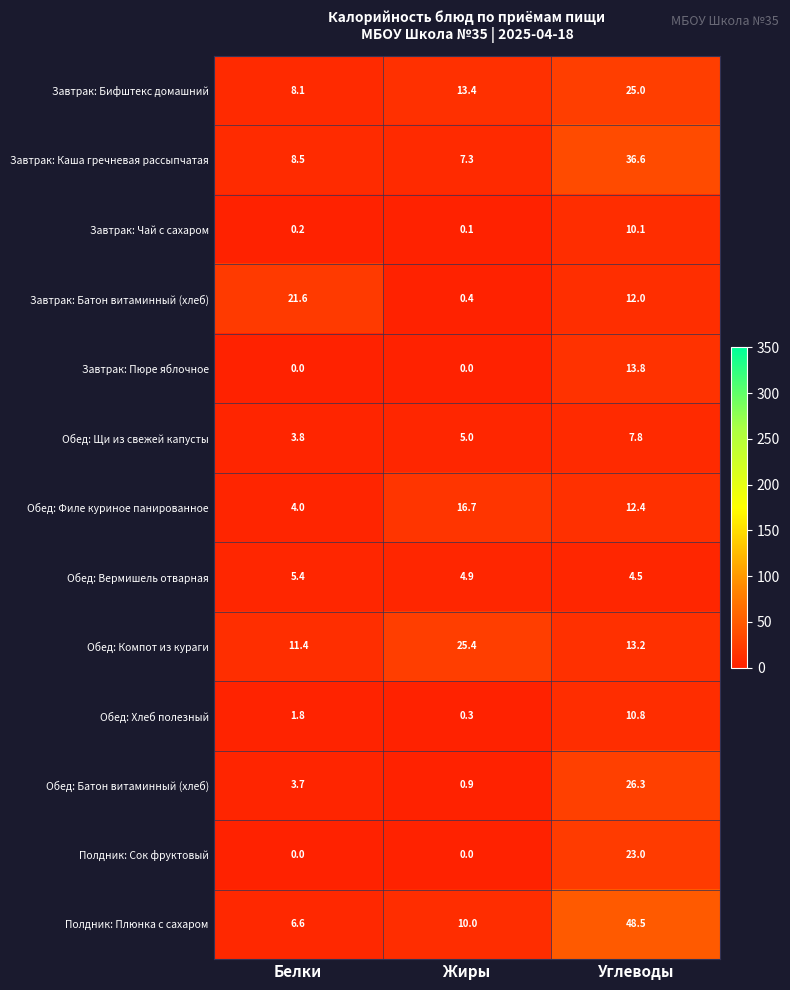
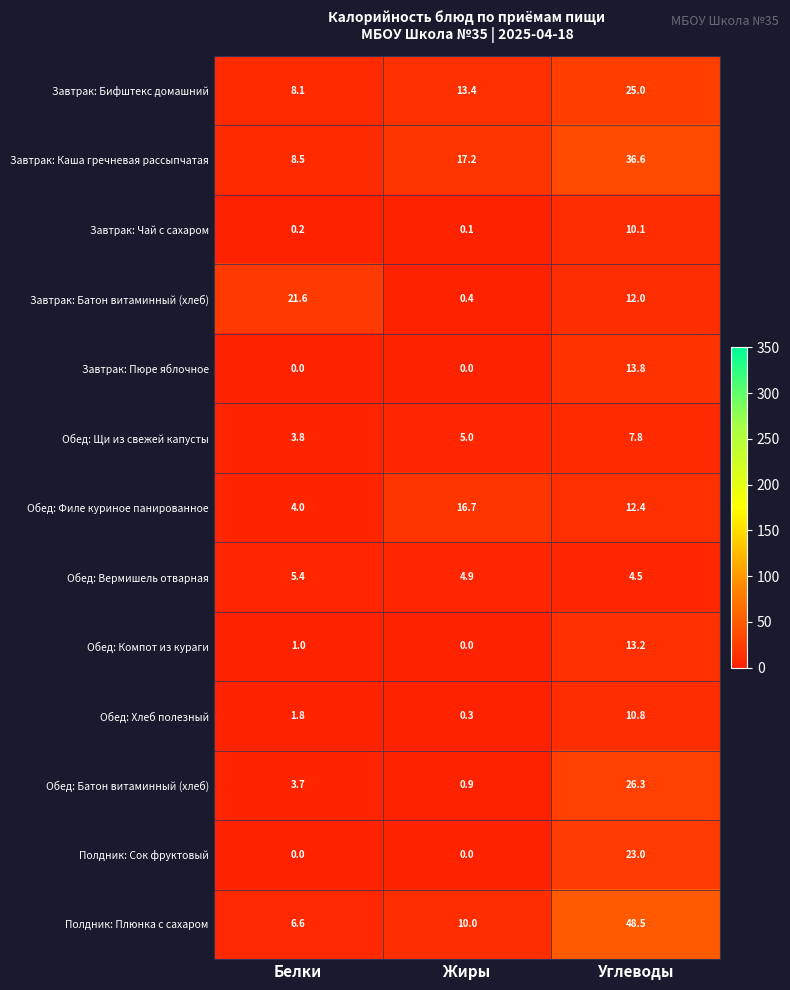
  {
    "Завтрак: Бифштекс домашний": {
      "Белки": 8.1,
      "Жиры": 13.4,
      "Углеводы": 25.0
    },
    "Завтрак: Каша гречневая рассыпчатая": {
      "Белки": 8.5,
-     "Жиры": 7.3,
+     "Жиры": 17.2,
      "Углеводы": 36.6
    },
    "Завтрак: Чай с сахаром": {
      "Белки": 0.2,
      "Жиры": 0.1,
      "Углеводы": 10.1
    },
    "Завтрак: Батон витаминный (хлеб)": {
      "Белки": 21.6,
      "Жиры": 0.4,
      "Углеводы": 12.0
    },
    "Завтрак: Пюре яблочное": {
      "Белки": 0.0,
      "Жиры": 0.0,
      "Углеводы": 13.8
    },
    "Обед: Щи из свежей капусты": {
      "Белки": 3.8,
      "Жиры": 5.0,
      "Углеводы": 7.8
    },
    "Обед: Филе куриное панированное": {
      "Белки": 4.0,
      "Жиры": 16.7,
      "Углеводы": 12.4
    },
    "Обед: Вермишель отварная": {
      "Белки": 5.4,
      "Жиры": 4.9,
      "Углеводы": 4.5
    },
    "Обед: Компот из кураги": {
-     "Белки": 11.4,
-     "Жиры": 25.4,
+     "Белки": 1.0,
+     "Жиры": 0.0,
      "Углеводы": 13.2
    },
    "Обед: Хлеб полезный": {
      "Белки": 1.8,
      "Жиры": 0.3,
      "Углеводы": 10.8
    },
    "Обед: Батон витаминный (хлеб)": {
      "Белки": 3.7,
      "Жиры": 0.9,
      "Углеводы": 26.3
    },
    "Полдник: Сок фруктовый": {
      "Белки": 0.0,
      "Жиры": 0.0,
      "Углеводы": 23.0
    },
    "Полдник: Плюнка с сахаром": {
      "Белки": 6.6,
      "Жиры": 10.0,
      "Углеводы": 48.5
    }
  }
